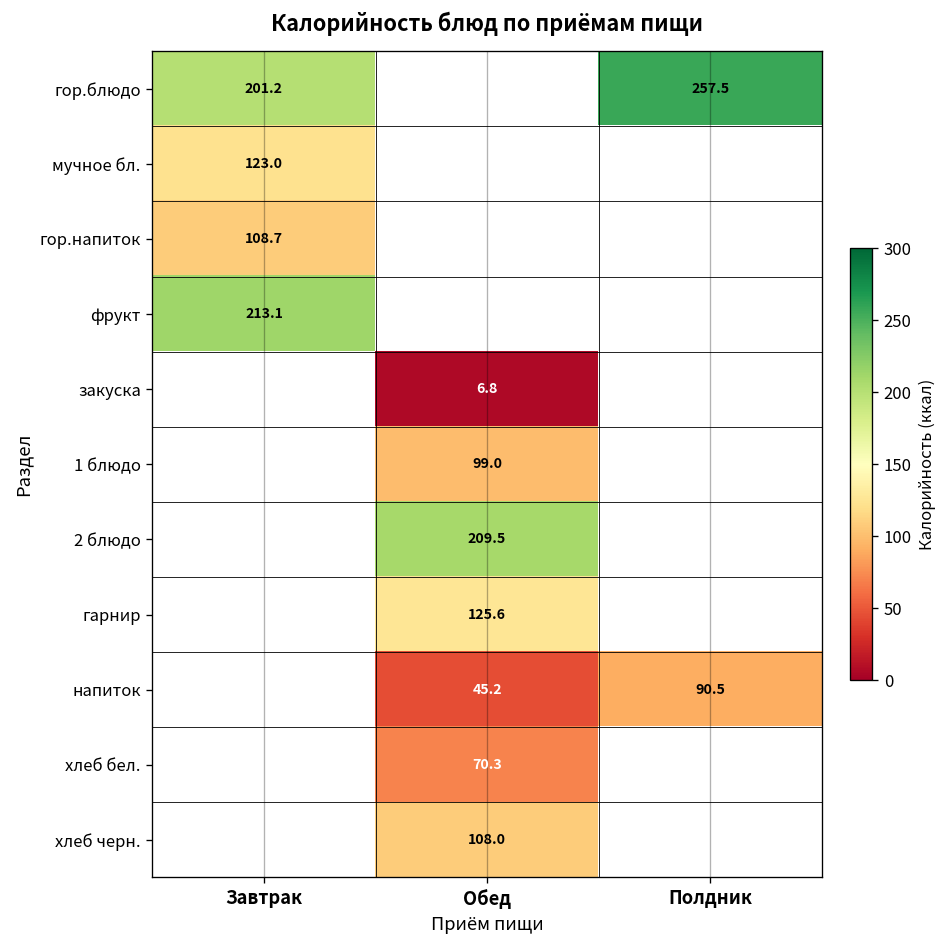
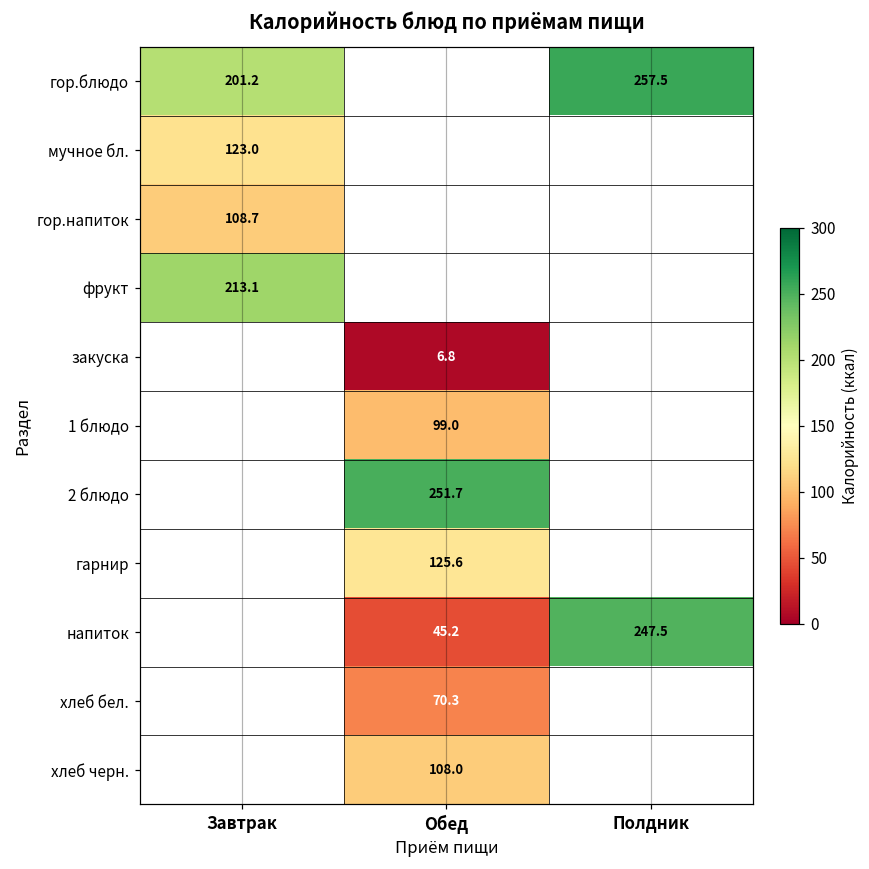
  {
    "гор.блюдо": {
      "Завтрак": 201.2,
      "Полдник": 257.5
    },
    "мучное бл.": {
      "Завтрак": 123.0
    },
    "гор.напиток": {
      "Завтрак": 108.7
    },
    "фрукт": {
      "Завтрак": 213.1
    },
    "закуска": {
      "Обед": 6.8
    },
    "1 блюдо": {
      "Обед": 99.0
    },
    "2 блюдо": {
-     "Обед": 209.5
+     "Обед": 251.7
    },
    "гарнир": {
      "Обед": 125.6
    },
    "напиток": {
      "Обед": 45.2,
-     "Полдник": 90.5
+     "Полдник": 247.5
    },
    "хлеб бел.": {
      "Обед": 70.3
    },
    "хлеб черн.": {
      "Обед": 108.0
    }
  }
